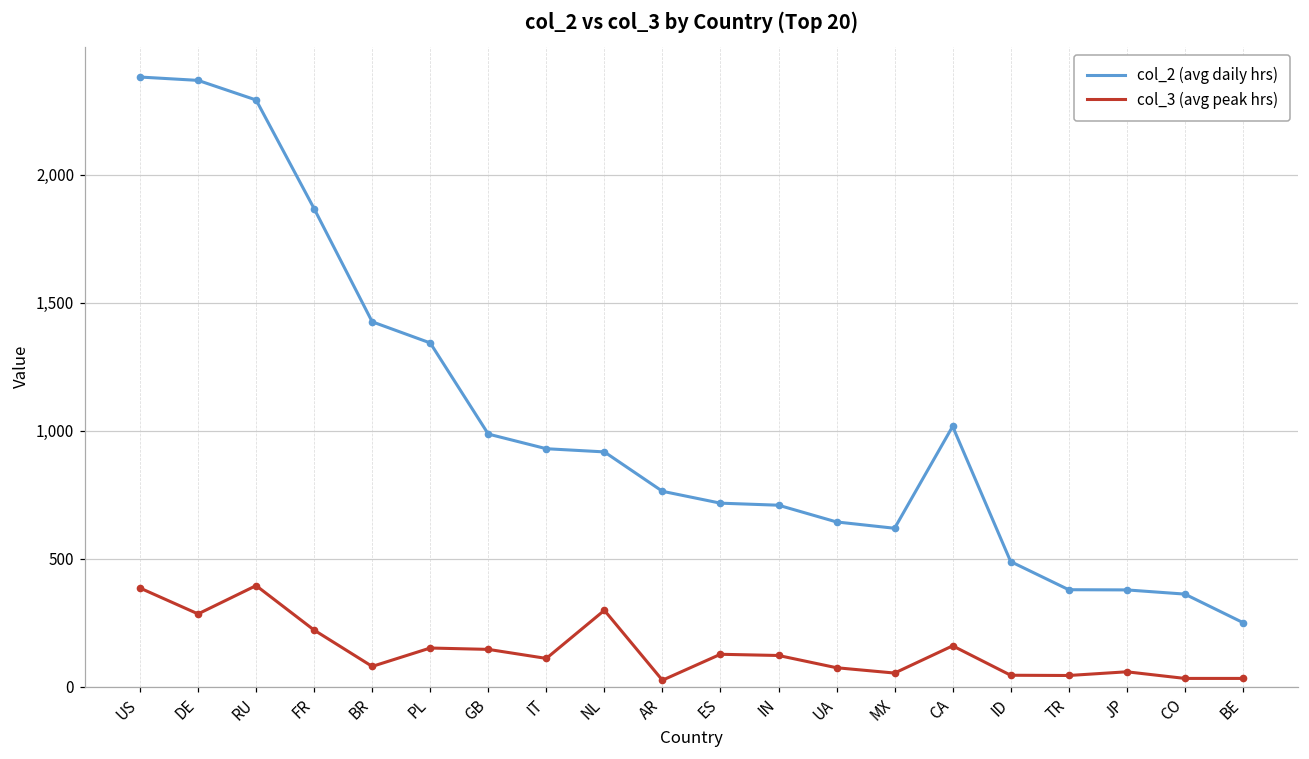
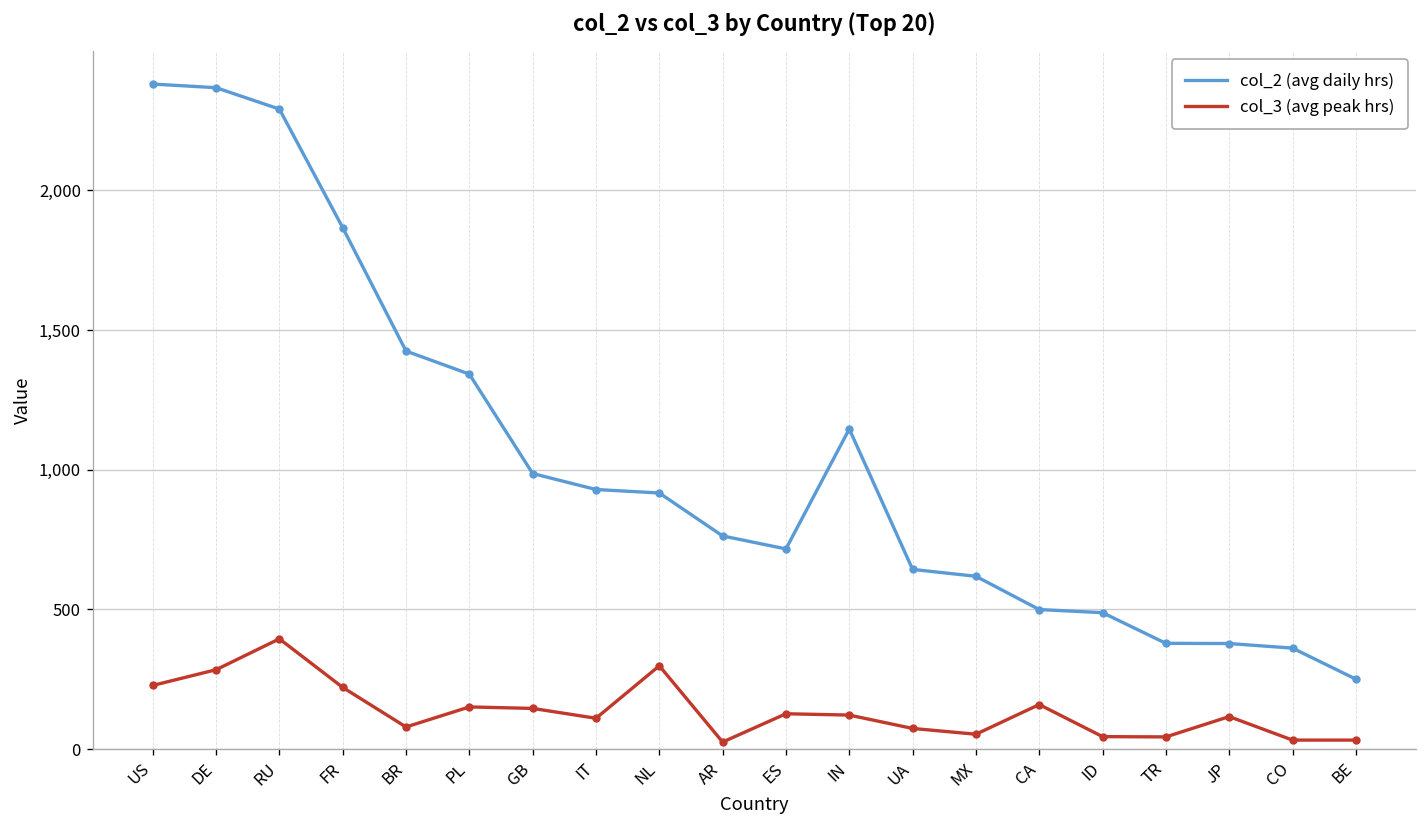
  {
    "col_2 (avg daily hrs)": {
      "US": "2,380",
      "DE": "2,370",
      "RU": "2,290",
      "FR": "1,870",
      "BR": "1,430",
      "PL": "1,340",
      "GB": "990",
      "IT": "930",
      "NL": "920",
      "AR": "760",
      "ES": "720",
-     "IN": "710",
+     "IN": "1,150",
      "UA": "640",
      "MX": "620",
-     "CA": "1,020",
+     "CA": "500",
      "ID": "490",
      "TR": "380",
      "JP": "380",
      "CO": "360",
      "BE": "250"
    },
    "col_3 (avg peak hrs)": {
-     "US": "390",
+     "US": "230",
      "DE": "280",
      "RU": "390",
      "FR": "220",
      "BR": "80",
      "PL": "150",
      "GB": "150",
      "IT": "110",
      "NL": "300",
      "AR": "30",
      "ES": "130",
      "IN": "120",
      "UA": "70",
      "MX": "50",
      "CA": "160",
      "ID": "40",
      "TR": "40",
-     "JP": "60",
+     "JP": "120",
      "CO": "30",
      "BE": "30"
    }
  }
